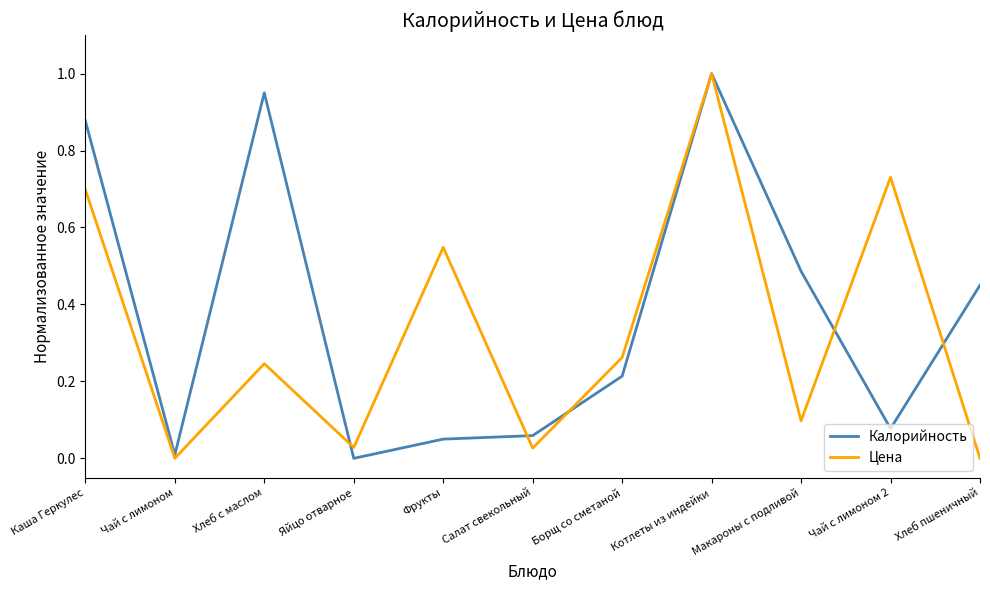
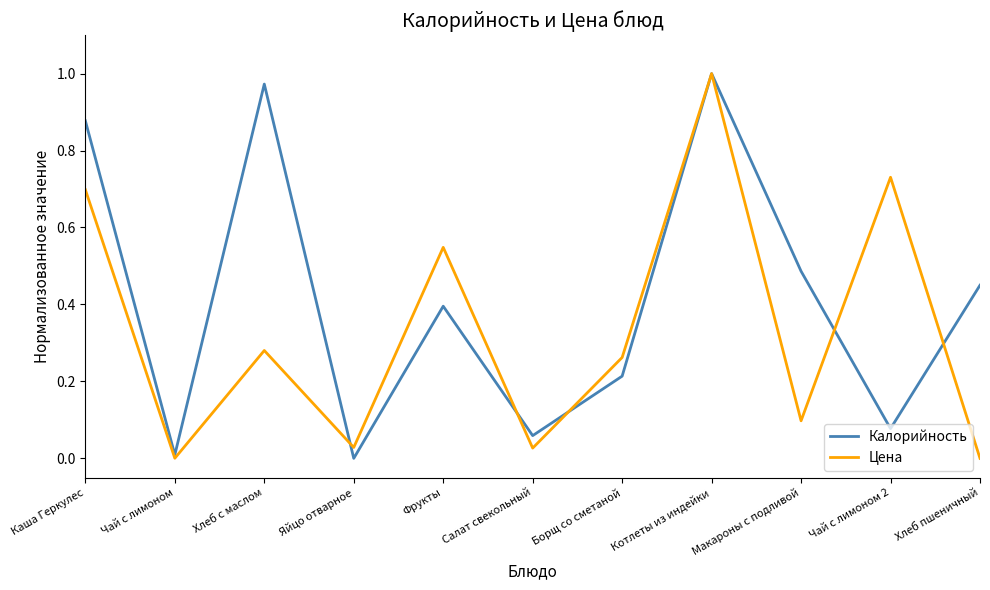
  {
    "Калорийность": {
      "Каша Геркулес": 0.88,
      "Чай с лимоном": 0.01,
-     "Хлеб с маслом": 0.95,
+     "Хлеб с маслом": 0.97,
      "Яйцо отварное": 0.00,
-     "Фрукты": 0.05,
+     "Фрукты": 0.40,
      "Салат свекольный": 0.06,
      "Борщ со сметаной": 0.21,
      "Макароны с подливой": 0.49,
      "Хлеб пшеничный": 0.45
    },
    "Цена": {
      "Каша Геркулес": 0.70,
      "Чай с лимоном": 0.00,
-     "Хлеб с маслом": 0.25,
+     "Хлеб с маслом": 0.28,
      "Яйцо отварное": 0.03,
      "Фрукты": 0.55,
      "Салат свекольный": 0.03,
      "Борщ со сметаной": 0.26,
      "Макароны с подливой": 0.10,
      "Чай с лимоном 2": 0.73,
      "Хлеб пшеничный": 0.00
    }
  }
